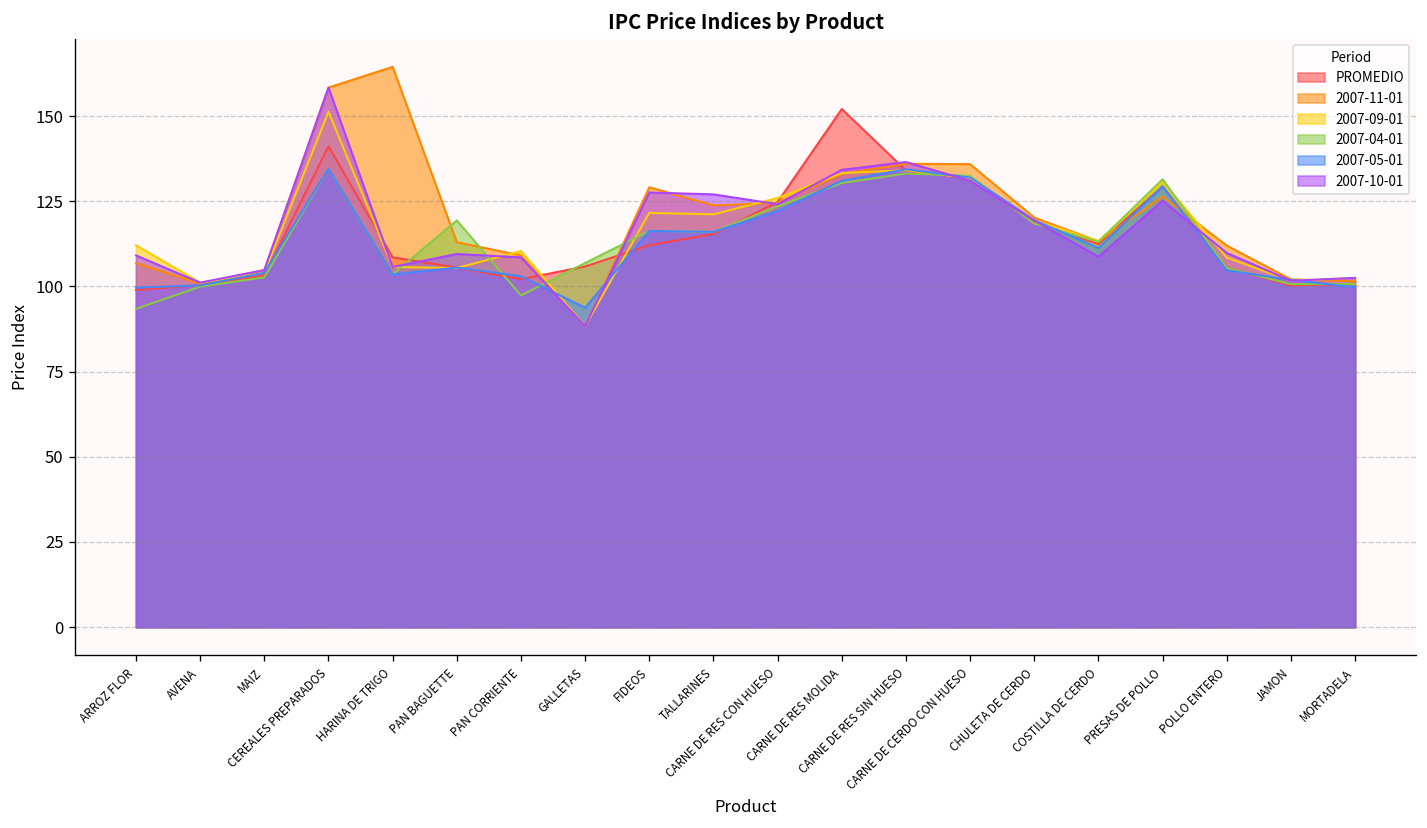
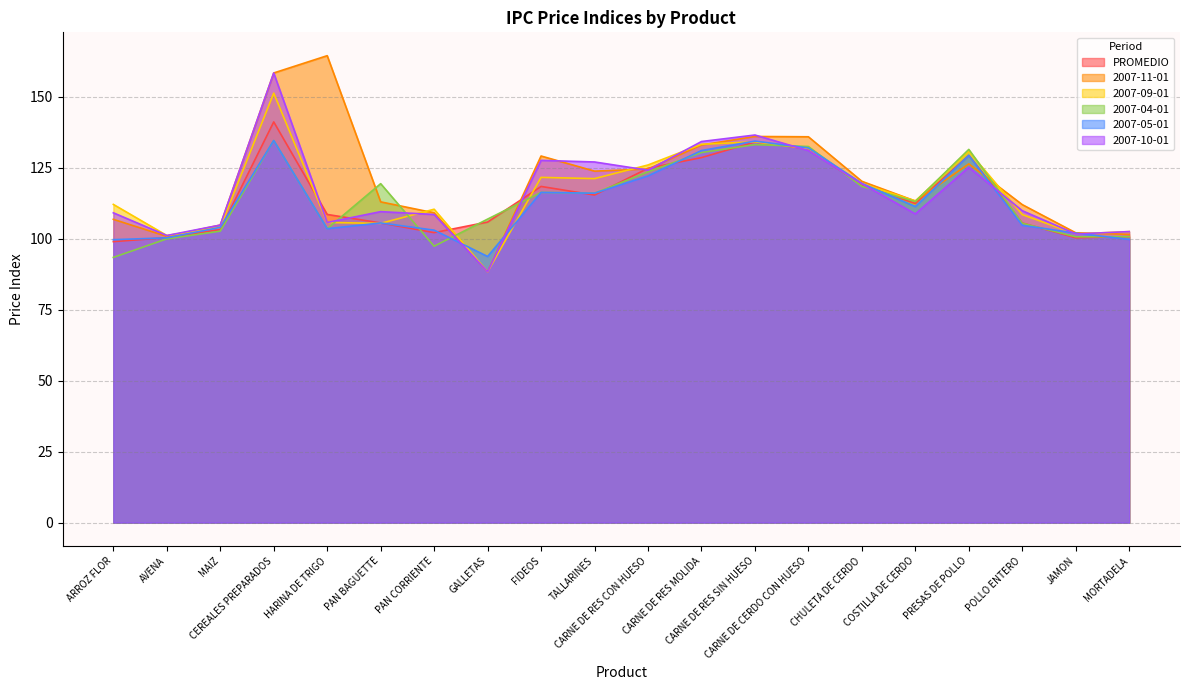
  {
    "PROMEDIO": {
      "CEREALES PREPARADOS": 141,
      "HARINA DE TRIGO": 109,
      "GALLETAS": 106,
-     "FIDEOS": 112,
-     "CARNE DE RES MOLIDA": 152
+     "FIDEOS": 118,
+     "CARNE DE RES MOLIDA": 129
    },
    "2007-04-01": {
      "ARROZ FLOR": 93,
      "PAN BAGUETTE": 119,
      "PAN CORRIENTE": 97,
      "GALLETAS": 107,
      "CARNE DE RES SIN HUESO": 133
    },
    "2007-05-01": {
      "GALLETAS": 94,
      "CARNE DE RES CON HUESO": 122,
      "COSTILLA DE CERDO": 111,
      "MORTADELA": 100
    },
    "2007-10-01": {
      "ARROZ FLOR": 109,
      "PAN BAGUETTE": 110,
      "FIDEOS": 128,
      "TALLARINES": 127,
      "CARNE DE RES MOLIDA": 134,
      "COSTILLA DE CERDO": 109,
      "PRESAS DE POLLO": 125,
      "POLLO ENTERO": 110
    }
  }
